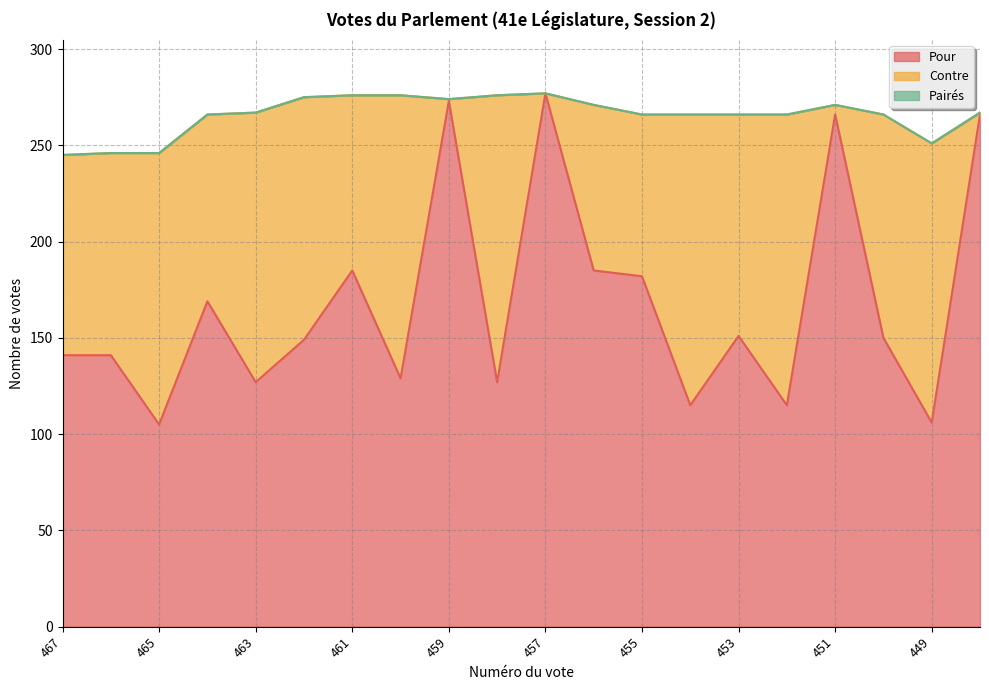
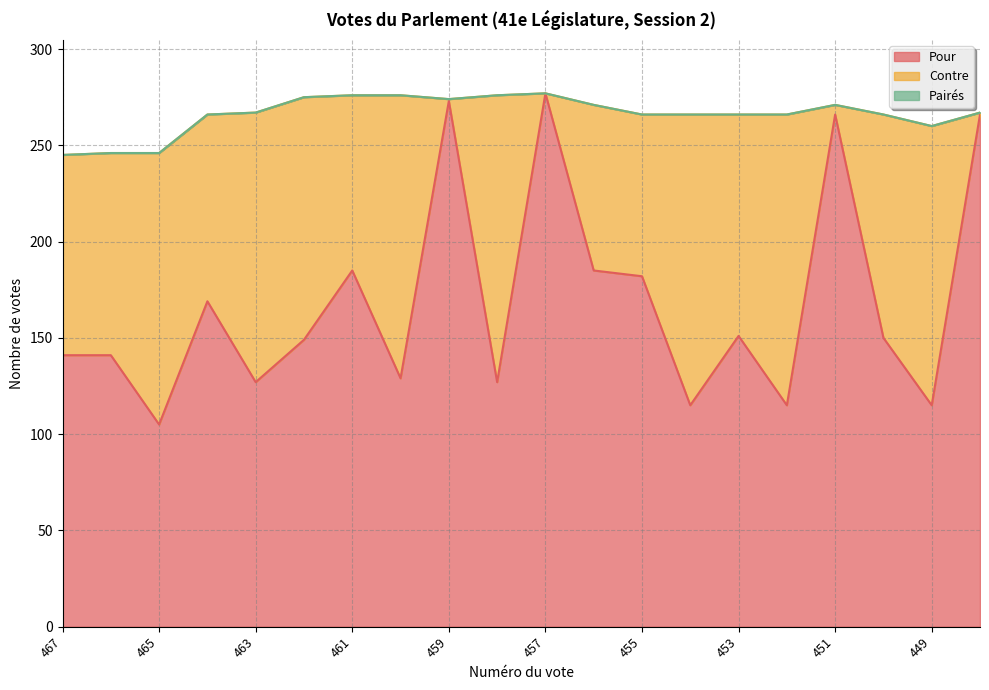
  {
    "Pour": {
      "467": 141,
      "465": 105,
      "463": 127,
      "461": 185,
      "455": 182,
      "453": 151,
      "451": 266,
-     "449": 106
+     "449": 115
    }
  }
